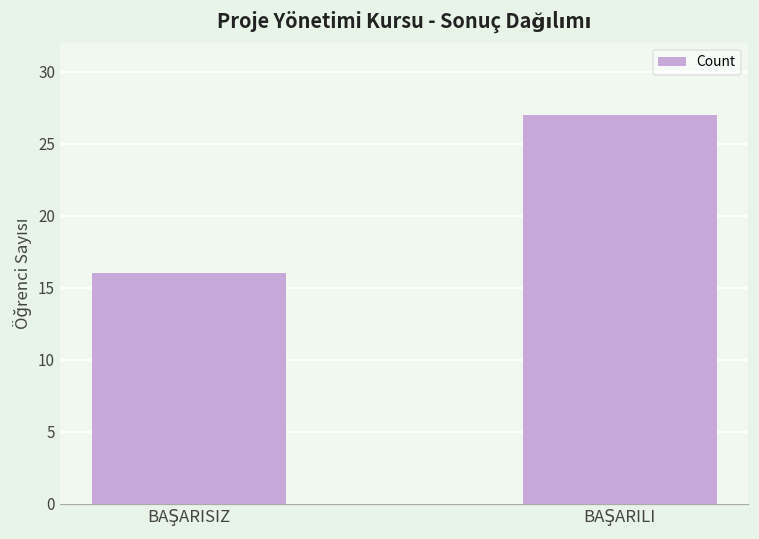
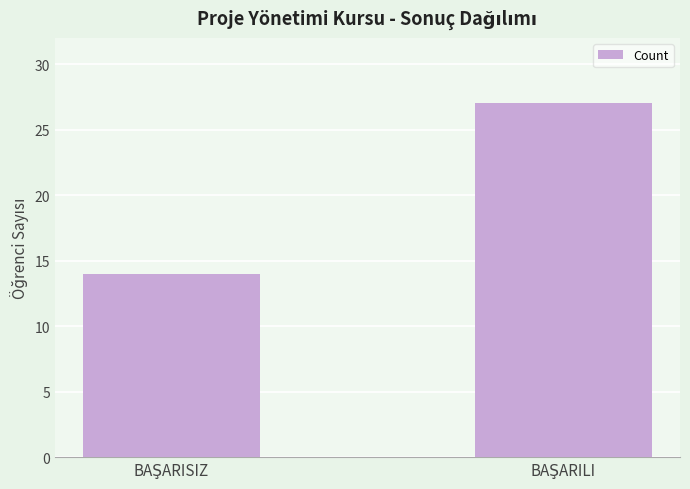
  {
-   "BAŞARISIZ": 16,
+   "BAŞARISIZ": 14,
    "BAŞARILI": 27
  }
